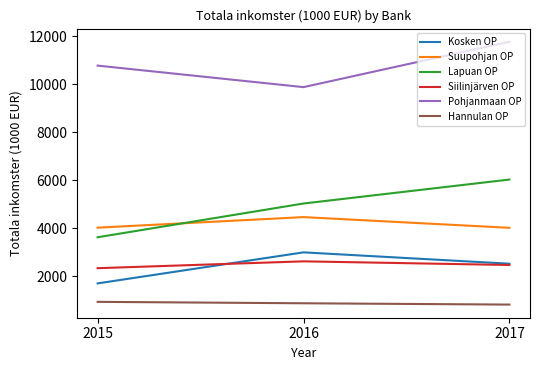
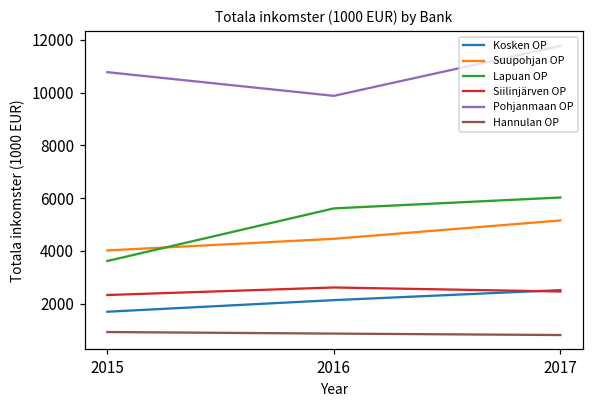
  {
    "Kosken OP": {
      "2015": 1700,
-     "2016": 3000
+     "2016": 2100
    },
    "Suupohjan OP": {
      "2015": 4000,
      "2016": 4500,
-     "2017": 4000
+     "2017": 5200
    },
    "Lapuan OP": {
      "2015": 3600,
-     "2016": 5000,
+     "2016": 5600,
      "2017": 6000
    },
    "Siilinjärven OP": {
      "2015": 2300,
      "2016": 2600
    },
    "Pohjanmaan OP": {
      "2015": 10800,
      "2016": 9900
    },
    "Hannulan OP": {
      "2015": 900,
      "2016": 900,
      "2017": 800
    }
  }
